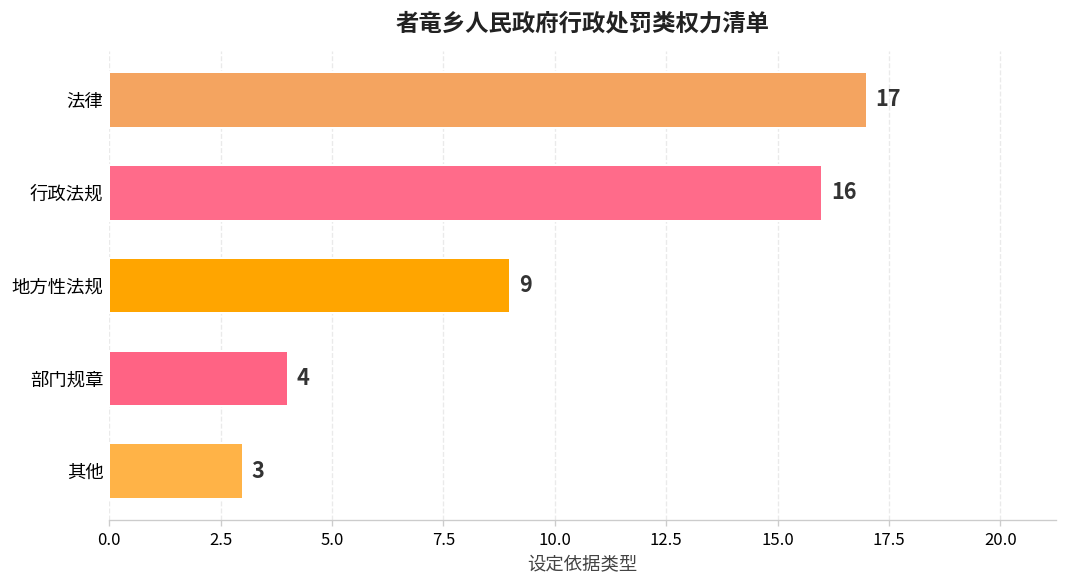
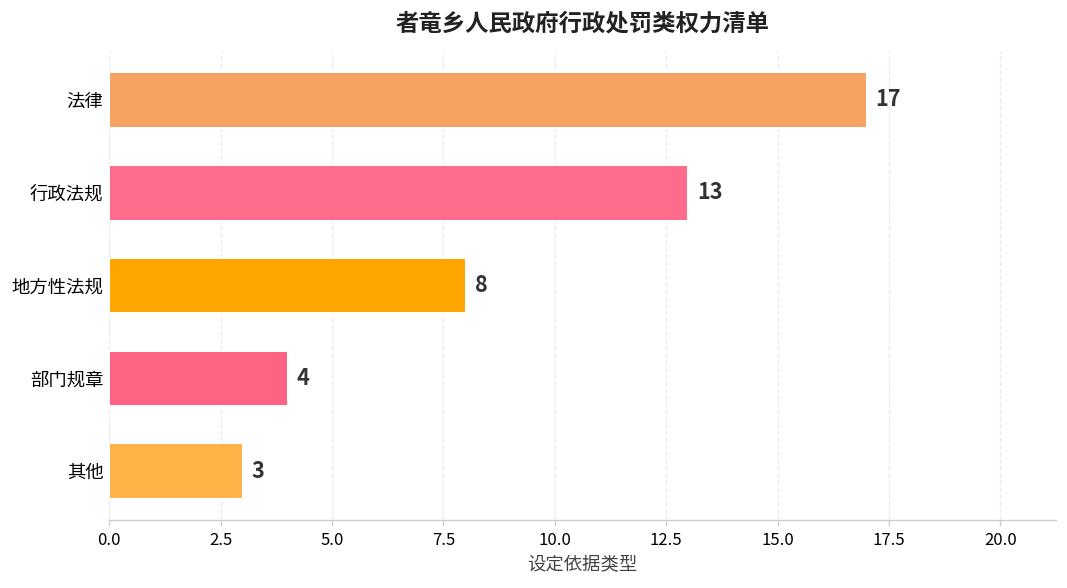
  {
    "法律": 17,
-   "行政法规": 16,
-   "地方性法规": 9,
+   "行政法规": 13,
+   "地方性法规": 8,
    "部门规章": 4,
    "其他": 3
  }
